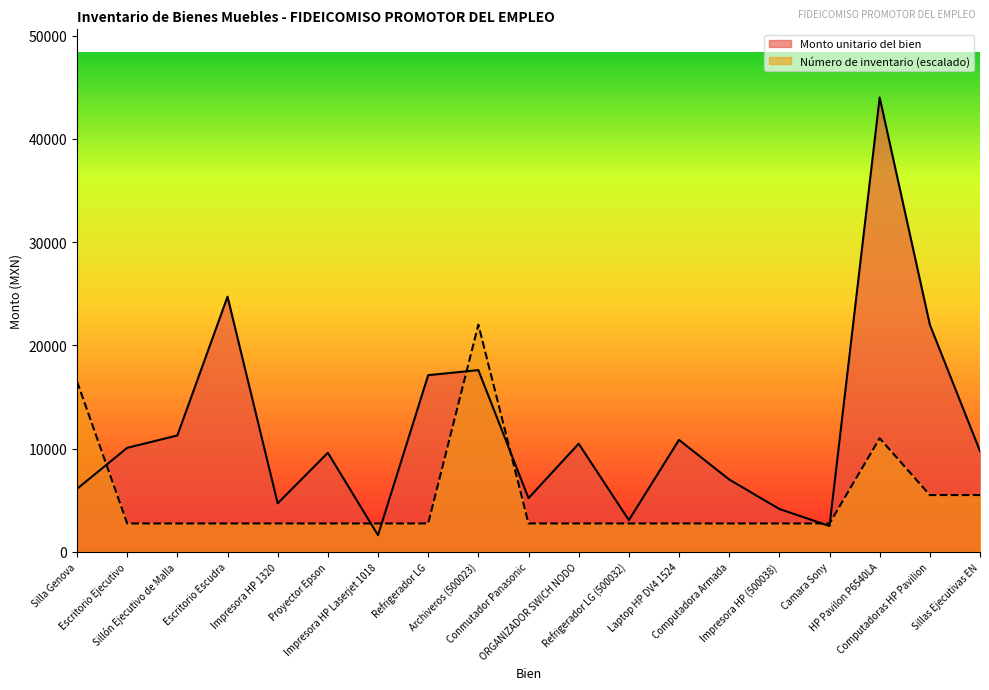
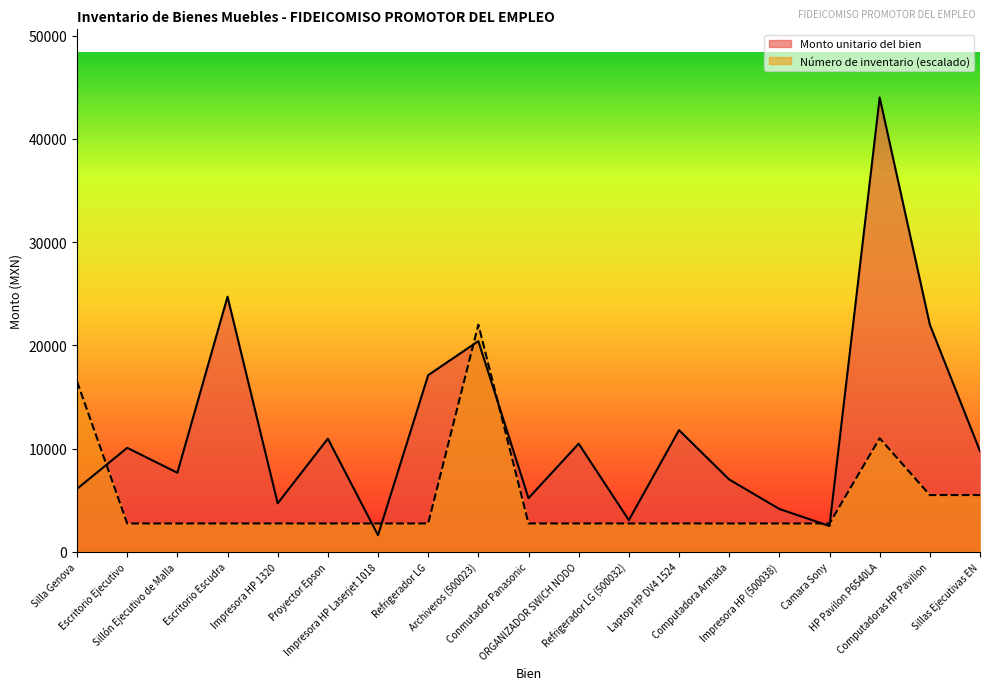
  {
    "Monto unitario del bien": {
      "Silla Genova": 6100,
      "Escritorio Ejecutivo": 10100,
-     "Sillón Ejecutivo de Malla": 11300,
+     "Sillón Ejecutivo de Malla": 7700,
      "Escritorio Escudra": 24700,
      "Impresora HP 1320": 4700,
-     "Proyector Epson": 9600,
+     "Proyector Epson": 11000,
      "Impresora HP Laserjet 1018": 1600,
      "Refrigerador LG": 17100,
-     "Archiveros (500023)": 17600,
+     "Archiveros (500023)": 20400,
      "Conmutador Panasonic": 5200,
      "ORGANIZADOR SWICH NODO": 10500,
      "Refrigerador LG (500032)": 3100,
-     "Laptop HP DV4 1524": 10800,
+     "Laptop HP DV4 1524": 11800,
      "Computadora Armada": 7000,
      "Impresora HP (500038)": 4200,
      "Camara Sony": 2500,
      "HP Pavilon P6540LA": 44000,
      "Computadoras HP Pavilion": 22000,
      "Sillas Ejecutivas EN": 9800
    },
    "Número de inventario (escalado)": {
      "Silla Genova": 16500,
      "Escritorio Ejecutivo": 2700,
      "Sillón Ejecutivo de Malla": 2700,
      "Escritorio Escudra": 2700,
      "Impresora HP 1320": 2700,
      "Proyector Epson": 2700,
      "Impresora HP Laserjet 1018": 2700,
      "Refrigerador LG": 2700,
      "Archiveros (500023)": 22000,
      "Conmutador Panasonic": 2700,
      "ORGANIZADOR SWICH NODO": 2700,
      "Refrigerador LG (500032)": 2700,
      "Laptop HP DV4 1524": 2700,
      "Computadora Armada": 2700,
      "Impresora HP (500038)": 2700,
      "Camara Sony": 2700,
      "HP Pavilon P6540LA": 11000,
      "Computadoras HP Pavilion": 5500,
      "Sillas Ejecutivas EN": 5500
    }
  }
